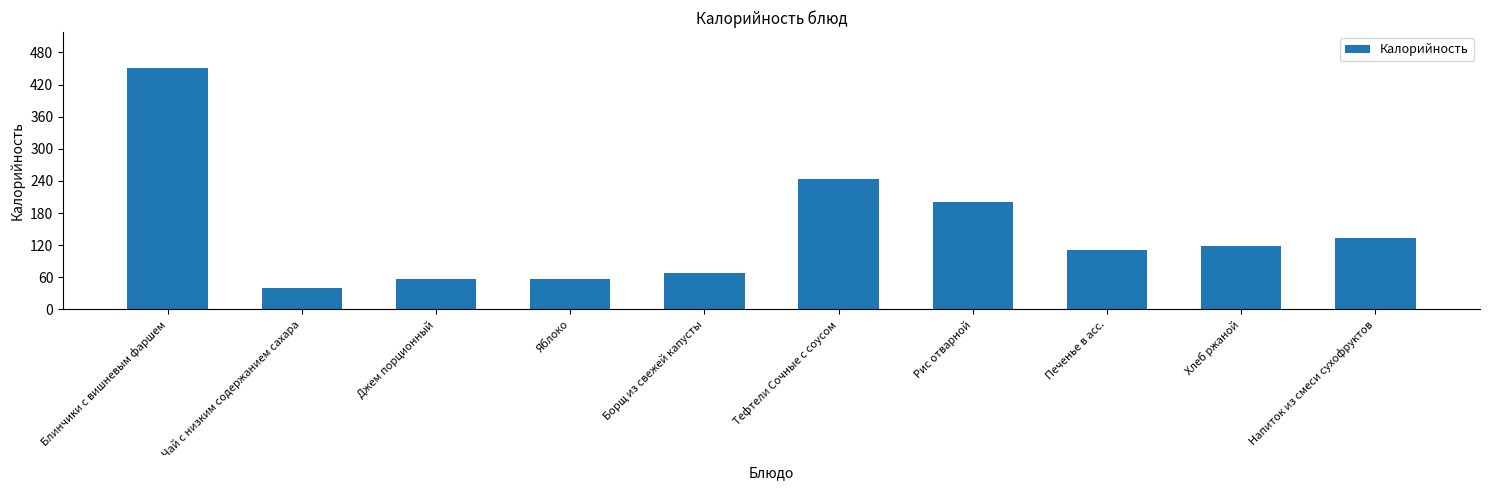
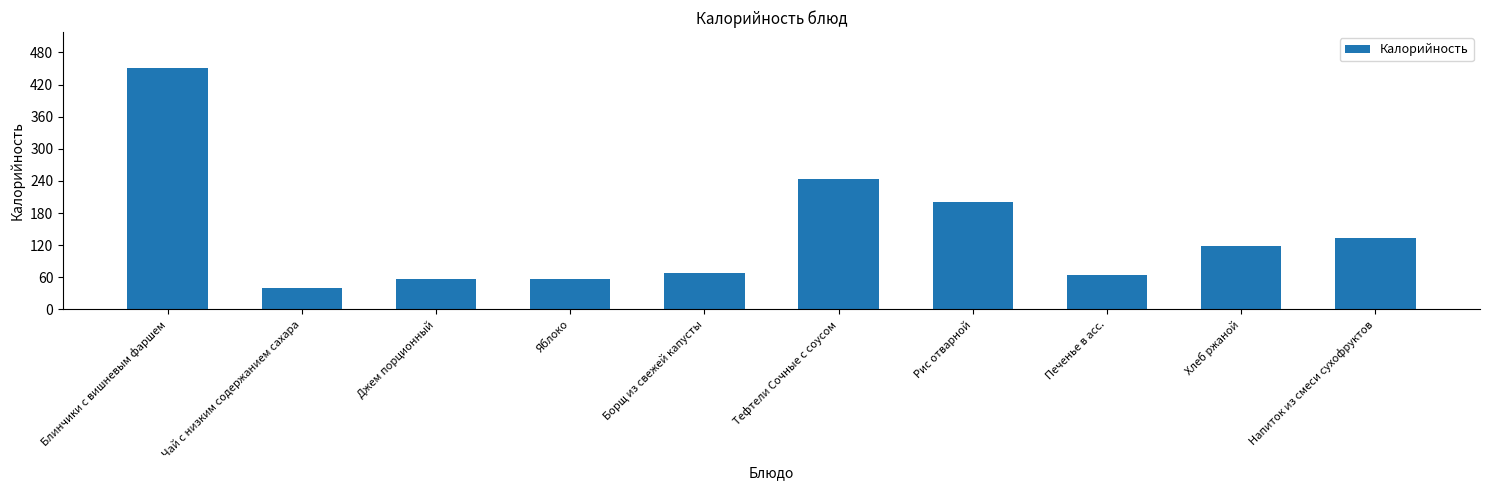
  {
    "Блинчики с вишневым фаршем": 450,
    "Чай с низким содержанием сахара": 40,
    "Джем порционный": 60,
    "Яблоко": 60,
    "Борщ из свежей капусты": 70,
    "Тефтели Сочные с соусом": 240,
    "Рис отварной": 200,
-   "Печенье в асс.": 110,
+   "Печенье в асс.": 60,
    "Хлеб ржаной": 120,
    "Напиток из смеси сухофруктов": 130
  }
